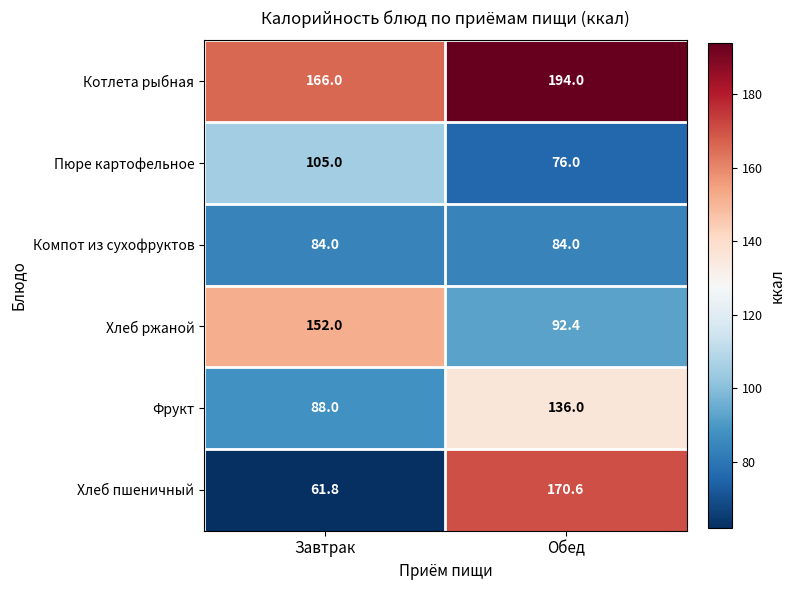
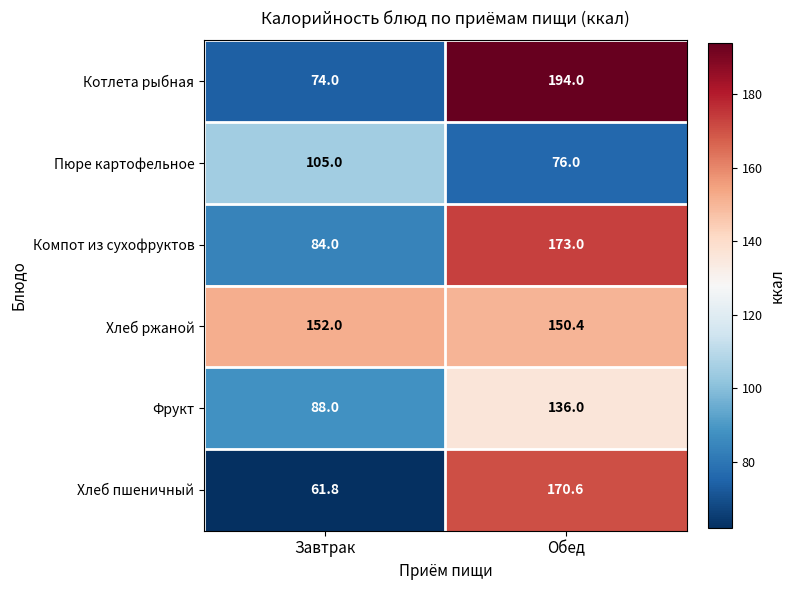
  {
    "Котлета рыбная": {
-     "Завтрак": 166.0,
+     "Завтрак": 74.0,
      "Обед": 194.0
    },
    "Пюре картофельное": {
      "Завтрак": 105.0,
      "Обед": 76.0
    },
    "Компот из сухофруктов": {
      "Завтрак": 84.0,
-     "Обед": 84.0
+     "Обед": 173.0
    },
    "Хлеб ржаной": {
      "Завтрак": 152.0,
-     "Обед": 92.4
+     "Обед": 150.4
    },
    "Фрукт": {
      "Завтрак": 88.0,
      "Обед": 136.0
    },
    "Хлеб пшеничный": {
      "Завтрак": 61.8,
      "Обед": 170.6
    }
  }
